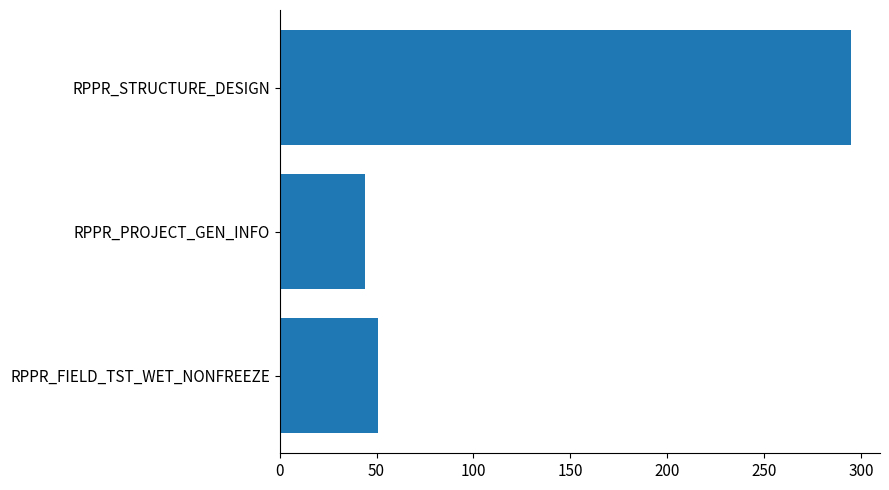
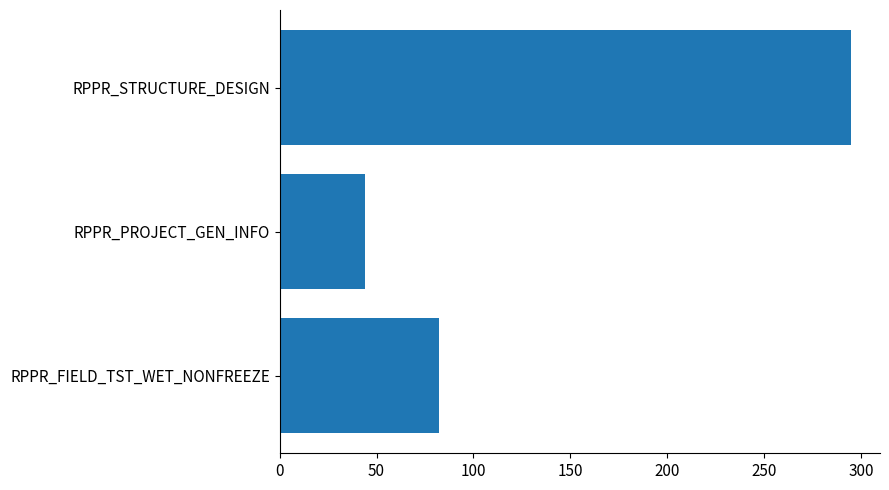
  {
    "RPPR_STRUCTURE_DESIGN": 295,
    "RPPR_PROJECT_GEN_INFO": 44,
-   "RPPR_FIELD_TST_WET_NONFREEZE": 51
+   "RPPR_FIELD_TST_WET_NONFREEZE": 82
  }
